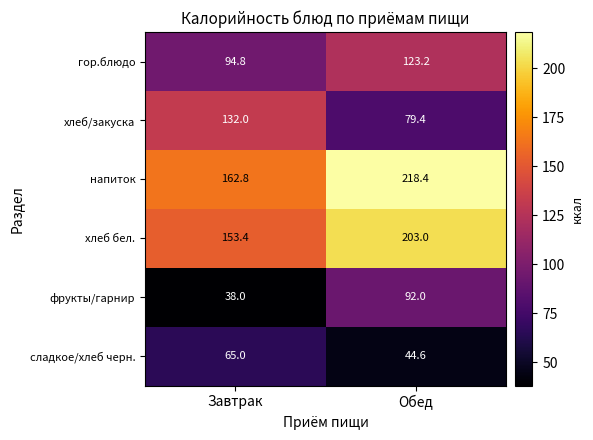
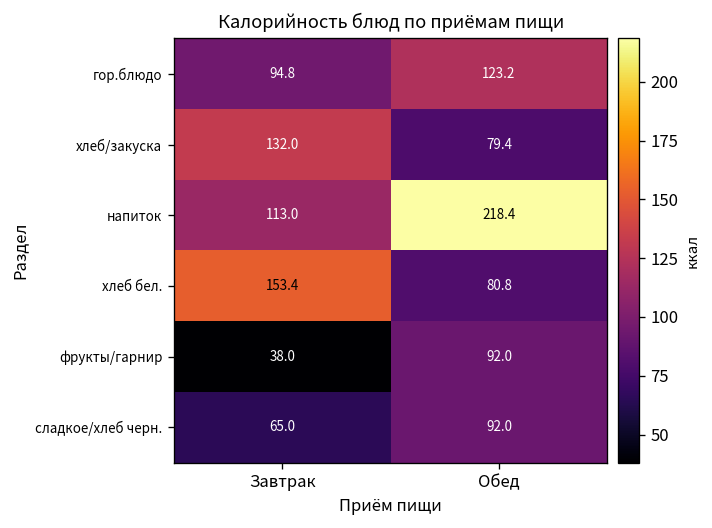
  {
    "гор.блюдо": {
      "Завтрак": 94.8,
      "Обед": 123.2
    },
    "хлеб/закуска": {
      "Завтрак": 132.0,
      "Обед": 79.4
    },
    "напиток": {
-     "Завтрак": 162.8,
+     "Завтрак": 113.0,
      "Обед": 218.4
    },
    "хлеб бел.": {
      "Завтрак": 153.4,
-     "Обед": 203.0
+     "Обед": 80.8
    },
    "фрукты/гарнир": {
      "Завтрак": 38.0,
      "Обед": 92.0
    },
    "сладкое/хлеб черн.": {
      "Завтрак": 65.0,
-     "Обед": 44.6
+     "Обед": 92.0
    }
  }
